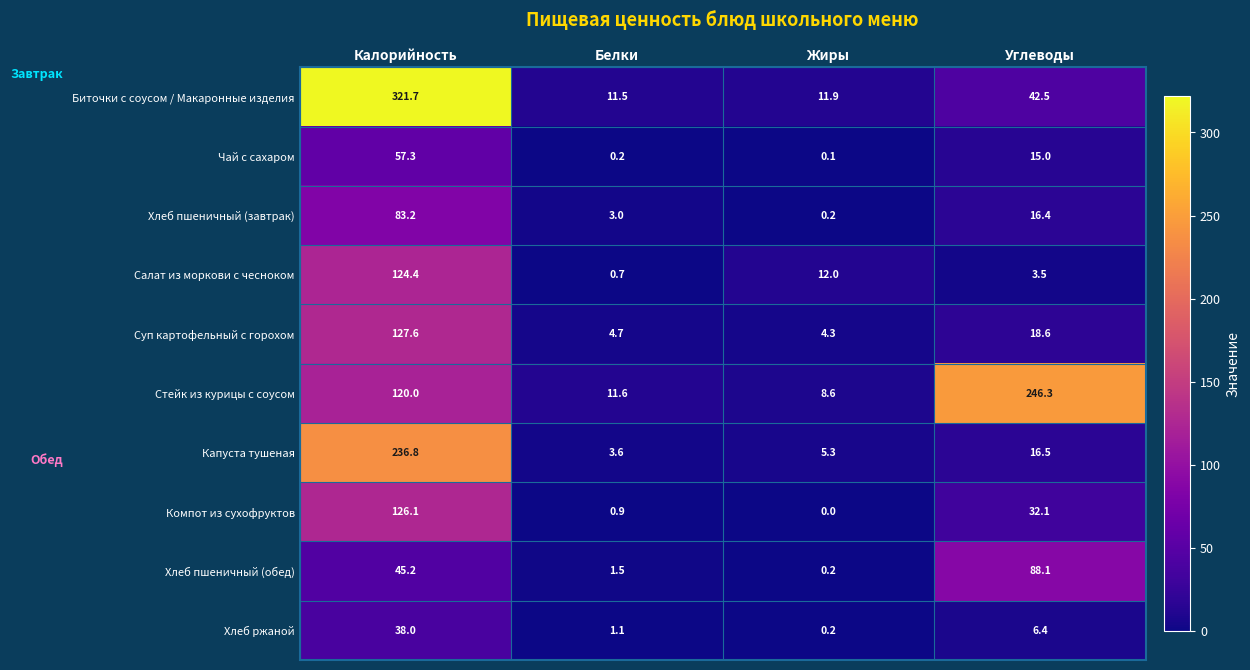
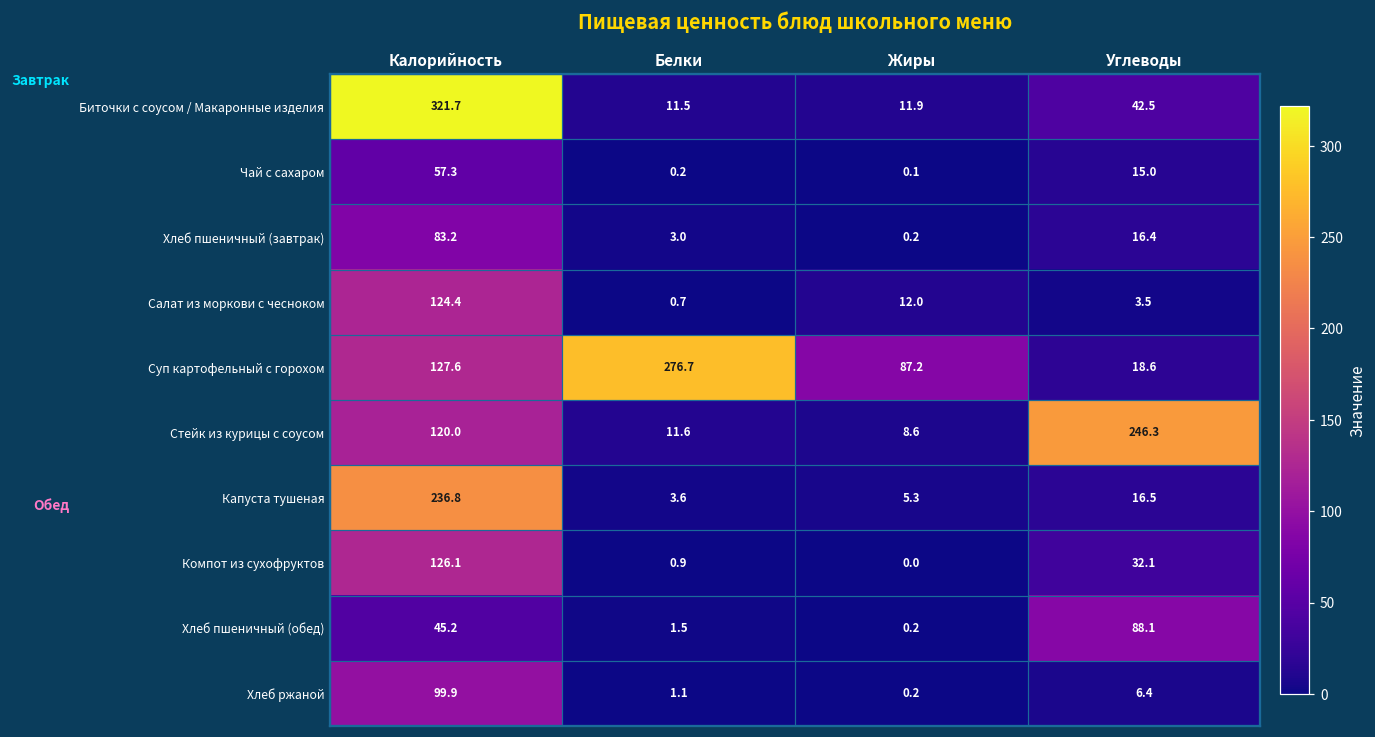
  {
    "Биточки с соусом / Макаронные изделия": {
      "Калорийность": 321.7,
      "Белки": 11.5,
      "Жиры": 11.9,
      "Углеводы": 42.5
    },
    "Чай с сахаром": {
      "Калорийность": 57.3,
      "Белки": 0.2,
      "Жиры": 0.1,
      "Углеводы": 15.0
    },
    "Хлеб пшеничный (завтрак)": {
      "Калорийность": 83.2,
      "Белки": 3.0,
      "Жиры": 0.2,
      "Углеводы": 16.4
    },
    "Салат из моркови с чесноком": {
      "Калорийность": 124.4,
      "Белки": 0.7,
      "Жиры": 12.0,
      "Углеводы": 3.5
    },
    "Суп картофельный с горохом": {
      "Калорийность": 127.6,
-     "Белки": 4.7,
-     "Жиры": 4.3,
+     "Белки": 276.7,
+     "Жиры": 87.2,
      "Углеводы": 18.6
    },
    "Стейк из курицы с соусом": {
      "Калорийность": 120.0,
      "Белки": 11.6,
      "Жиры": 8.6,
      "Углеводы": 246.3
    },
    "Капуста тушеная": {
      "Калорийность": 236.8,
      "Белки": 3.6,
      "Жиры": 5.3,
      "Углеводы": 16.5
    },
    "Компот из сухофруктов": {
      "Калорийность": 126.1,
      "Белки": 0.9,
      "Жиры": 0.0,
      "Углеводы": 32.1
    },
    "Хлеб пшеничный (обед)": {
      "Калорийность": 45.2,
      "Белки": 1.5,
      "Жиры": 0.2,
      "Углеводы": 88.1
    },
    "Хлеб ржаной": {
-     "Калорийность": 38.0,
+     "Калорийность": 99.9,
      "Белки": 1.1,
      "Жиры": 0.2,
      "Углеводы": 6.4
    }
  }
